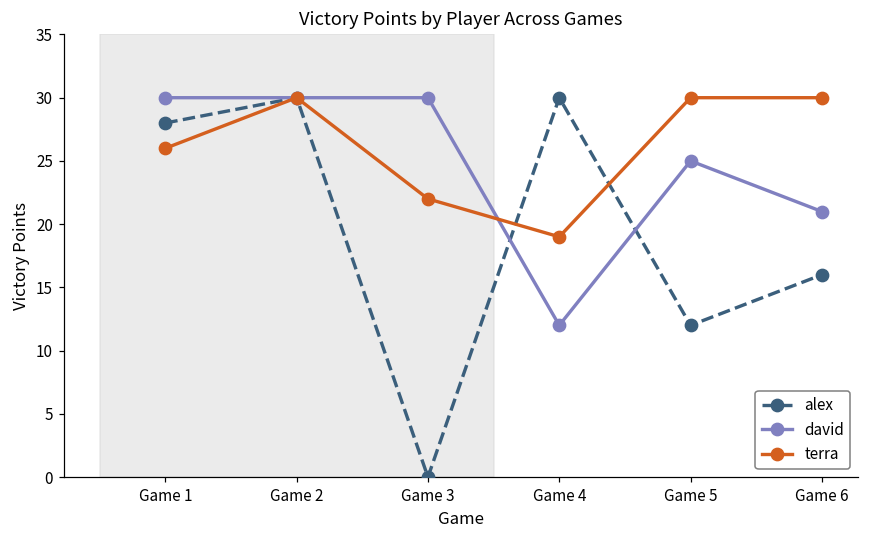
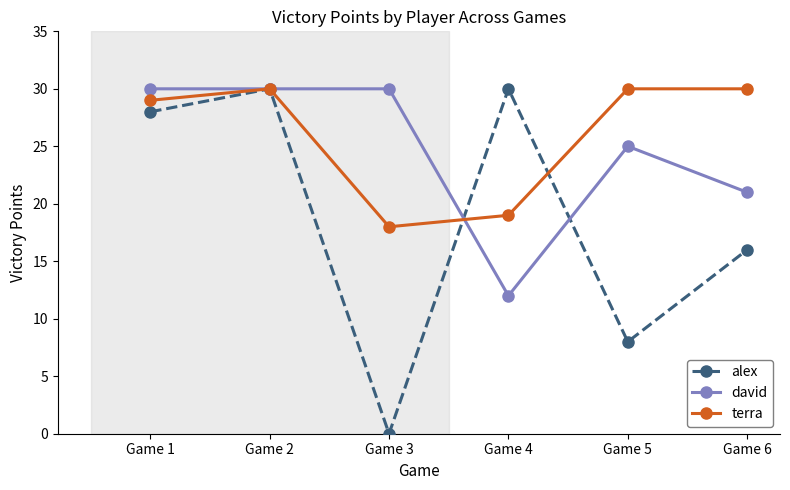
  {
    "alex": {
      "Game 1": 28,
      "Game 3": 0,
      "Game 4": 30,
-     "Game 5": 12,
+     "Game 5": 8,
      "Game 6": 16
    },
    "david": {
      "Game 1": 30,
      "Game 3": 30,
      "Game 4": 12,
      "Game 5": 25,
      "Game 6": 21
    },
    "terra": {
-     "Game 1": 26,
-     "Game 3": 22,
+     "Game 1": 29,
+     "Game 3": 18,
      "Game 4": 19,
      "Game 5": 30,
      "Game 6": 30
    }
  }
